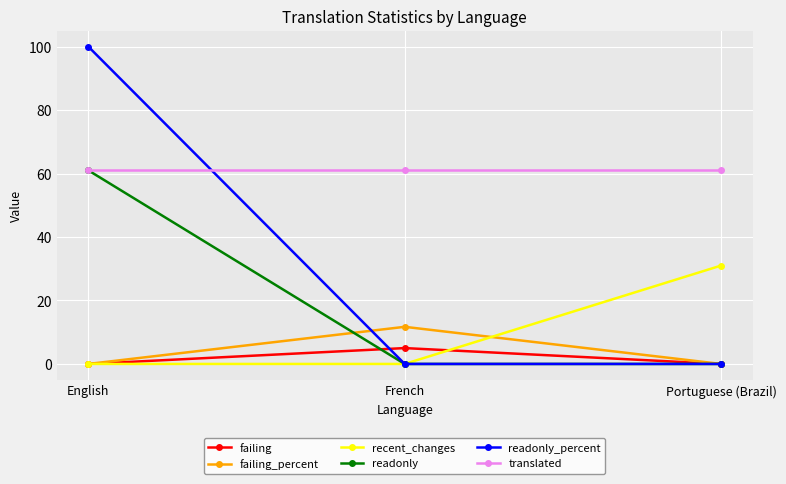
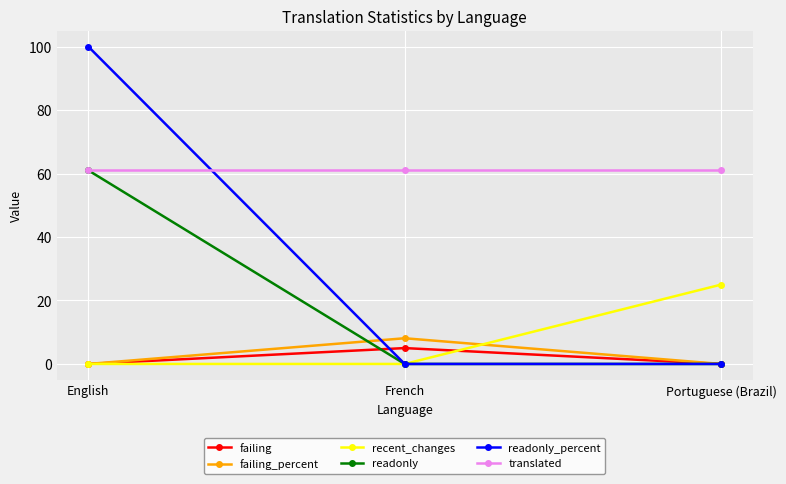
  {
    "failing": {
      "French": 5
    },
    "failing_percent": {
-     "French": 12
+     "French": 8
    },
    "recent_changes": {
-     "Portuguese (Brazil)": 31
+     "Portuguese (Brazil)": 25
    },
    "readonly_percent": {
      "English": 100
    },
    "translated": {
      "French": 61,
      "Portuguese (Brazil)": 61
    }
  }
